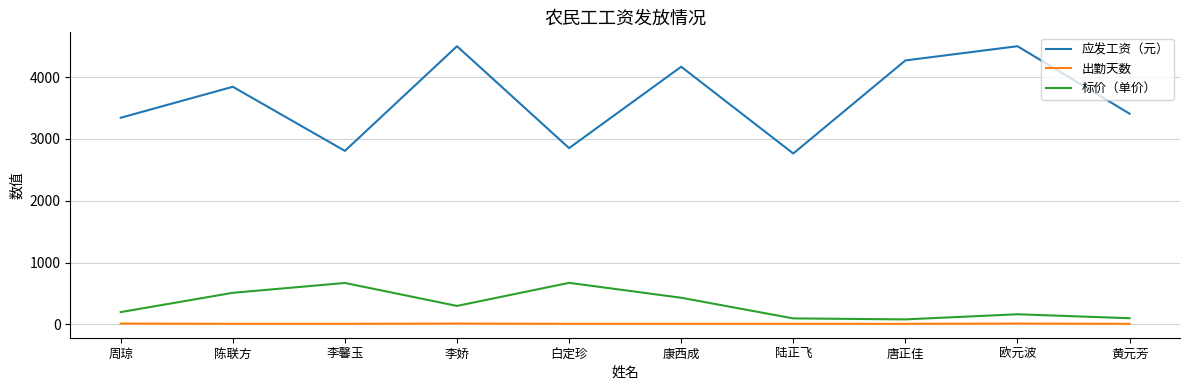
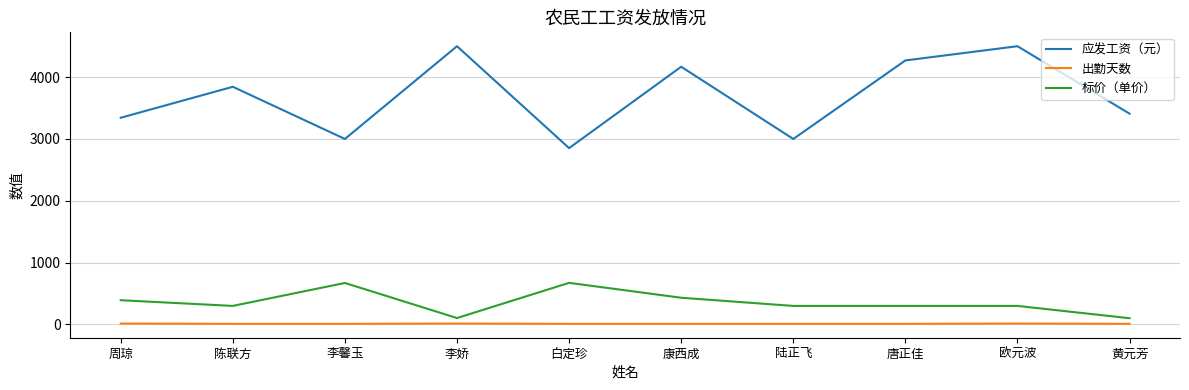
  {
    "应发工资（元）": {
      "周琼": 3300,
      "陈联方": 3800,
-     "李馨玉": 2800,
+     "李馨玉": 3000,
      "李娇": 4500,
      "白定珍": 2900,
      "康西成": 4200,
-     "陆正飞": 2800,
+     "陆正飞": 3000,
      "唐正佳": 4300,
      "欧元波": 4500,
      "黄元芳": 3400
    },
    "出勤天数": {
      "周琼": 0,
      "陈联方": 0,
      "李馨玉": 0,
      "李娇": 0,
      "白定珍": 0,
      "康西成": 0,
      "陆正飞": 0,
      "唐正佳": 0,
      "欧元波": 0,
      "黄元芳": 0
    },
    "标价（单价）": {
-     "周琼": 200,
-     "陈联方": 500,
+     "周琼": 400,
+     "陈联方": 300,
      "李馨玉": 700,
-     "李娇": 300,
+     "李娇": 100,
      "白定珍": 700,
      "康西成": 400,
-     "陆正飞": 100,
-     "唐正佳": 100,
-     "欧元波": 200,
+     "陆正飞": 300,
+     "唐正佳": 300,
+     "欧元波": 300,
      "黄元芳": 100
    }
  }
